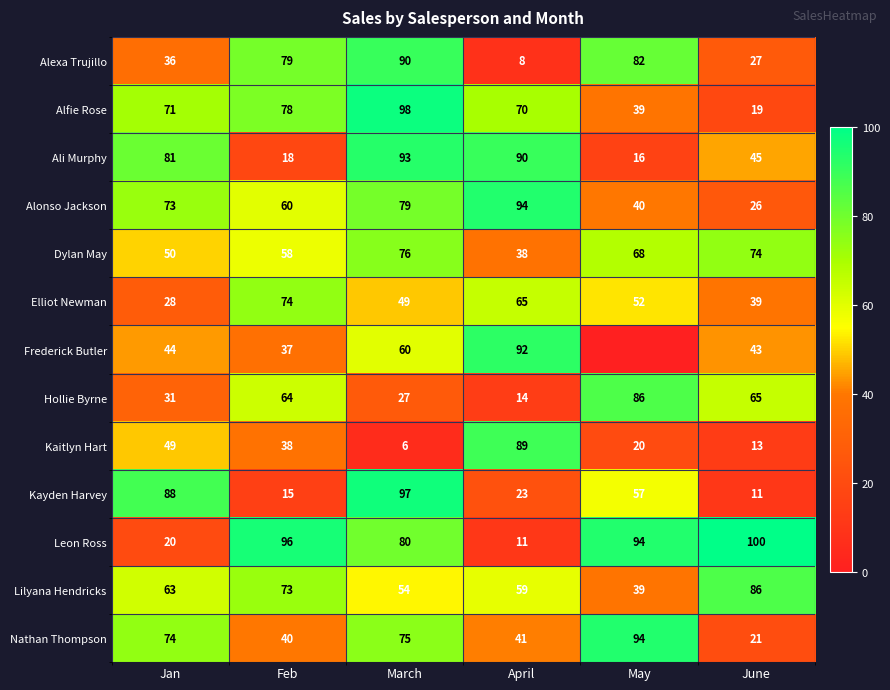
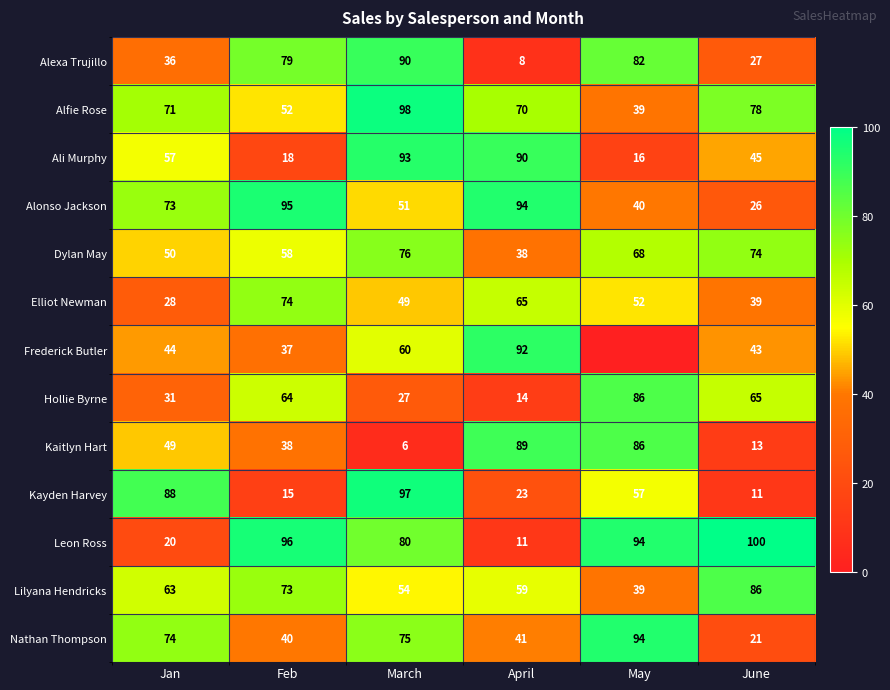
  {
    "Alexa Trujillo": {
      "Jan": 36,
      "Feb": 79,
      "March": 90,
      "April": 8,
      "May": 82,
      "June": 27
    },
    "Alfie Rose": {
      "Jan": 71,
-     "Feb": 78,
+     "Feb": 52,
      "March": 98,
      "April": 70,
      "May": 39,
-     "June": 19
+     "June": 78
    },
    "Ali Murphy": {
-     "Jan": 81,
+     "Jan": 57,
      "Feb": 18,
      "March": 93,
      "April": 90,
      "May": 16,
      "June": 45
    },
    "Alonso Jackson": {
      "Jan": 73,
-     "Feb": 60,
-     "March": 79,
+     "Feb": 95,
+     "March": 51,
      "April": 94,
      "May": 40,
      "June": 26
    },
    "Dylan May": {
      "Jan": 50,
      "Feb": 58,
      "March": 76,
      "April": 38,
      "May": 68,
      "June": 74
    },
    "Elliot Newman": {
      "Jan": 28,
      "Feb": 74,
      "March": 49,
      "April": 65,
      "May": 52,
      "June": 39
    },
    "Frederick Butler": {
      "Jan": 44,
      "Feb": 37,
      "March": 60,
      "April": 92,
      "June": 43
    },
    "Hollie Byrne": {
      "Jan": 31,
      "Feb": 64,
      "March": 27,
      "April": 14,
      "May": 86,
      "June": 65
    },
    "Kaitlyn Hart": {
      "Jan": 49,
      "Feb": 38,
      "March": 6,
      "April": 89,
-     "May": 20,
+     "May": 86,
      "June": 13
    },
    "Kayden Harvey": {
      "Jan": 88,
      "Feb": 15,
      "March": 97,
      "April": 23,
      "May": 57,
      "June": 11
    },
    "Leon Ross": {
      "Jan": 20,
      "Feb": 96,
      "March": 80,
      "April": 11,
      "May": 94,
      "June": 100
    },
    "Lilyana Hendricks": {
      "Jan": 63,
      "Feb": 73,
      "March": 54,
      "April": 59,
      "May": 39,
      "June": 86
    },
    "Nathan Thompson": {
      "Jan": 74,
      "Feb": 40,
      "March": 75,
      "April": 41,
      "May": 94,
      "June": 21
    }
  }
